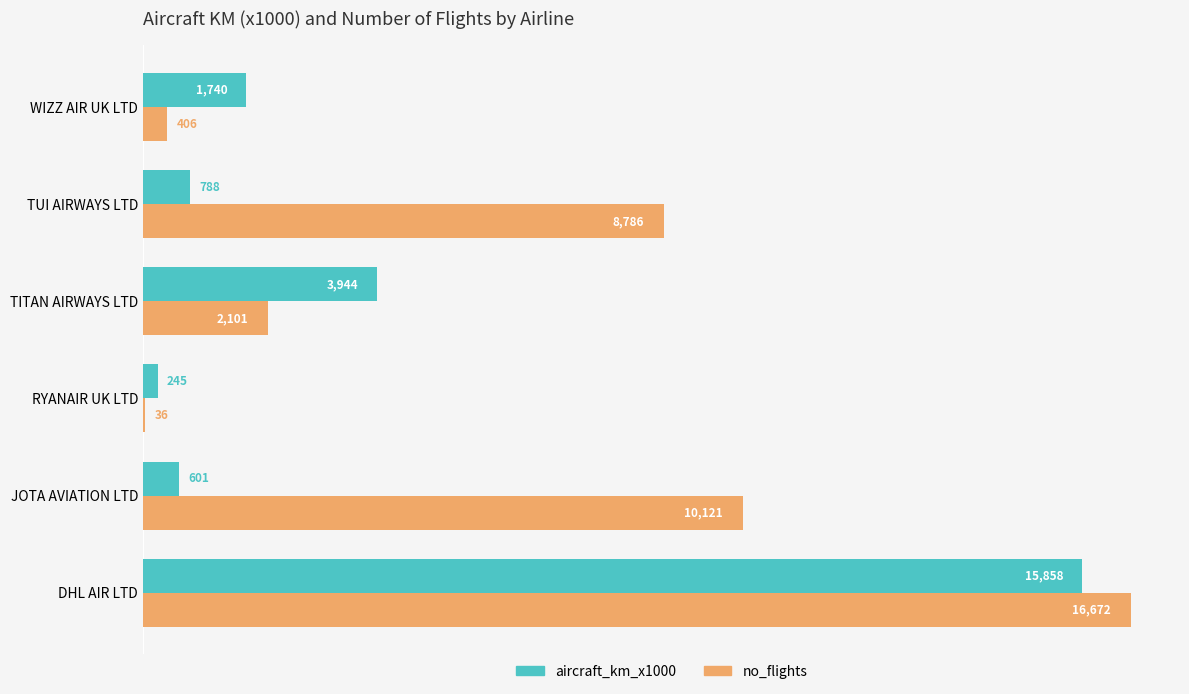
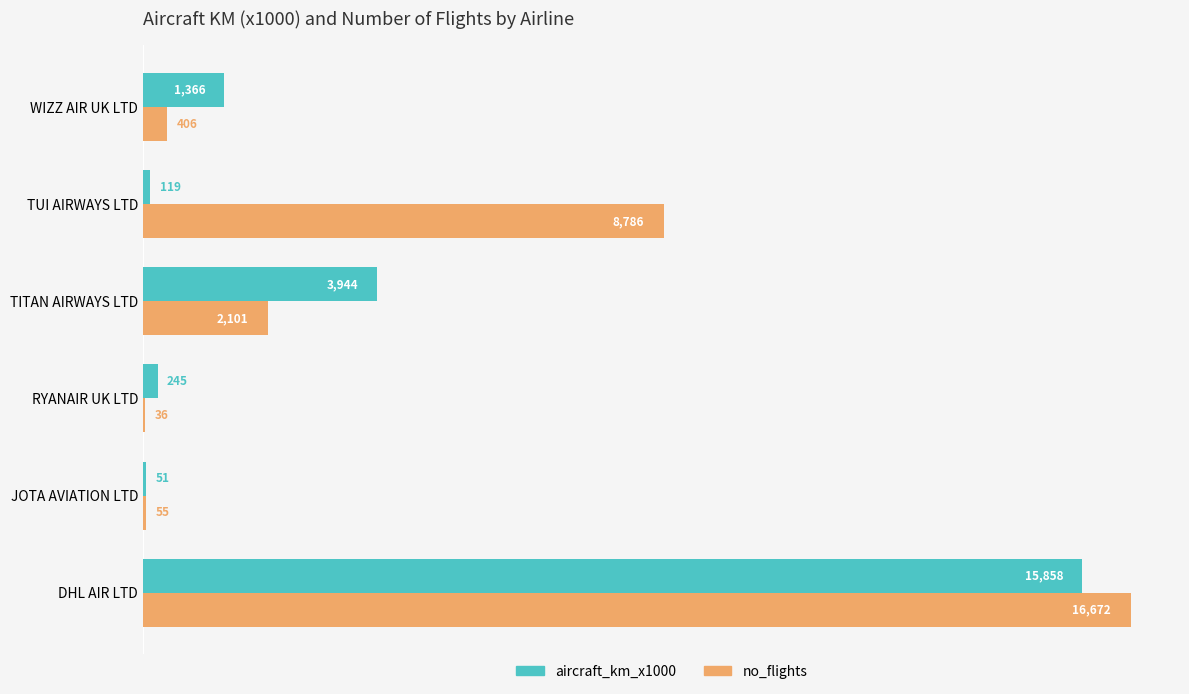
  {
    "aircraft_km_x1000": {
-     "WIZZ AIR UK LTD": "1,740",
-     "TUI AIRWAYS LTD": "788",
+     "WIZZ AIR UK LTD": "1,366",
+     "TUI AIRWAYS LTD": "119",
      "TITAN AIRWAYS LTD": "3,944",
      "RYANAIR UK LTD": "245",
-     "JOTA AVIATION LTD": "601",
+     "JOTA AVIATION LTD": "51",
      "DHL AIR LTD": "15,858"
    },
    "no_flights": {
      "WIZZ AIR UK LTD": "406",
      "TUI AIRWAYS LTD": "8,786",
      "TITAN AIRWAYS LTD": "2,101",
      "RYANAIR UK LTD": "36",
-     "JOTA AVIATION LTD": "10,121",
+     "JOTA AVIATION LTD": "55",
      "DHL AIR LTD": "16,672"
    }
  }
